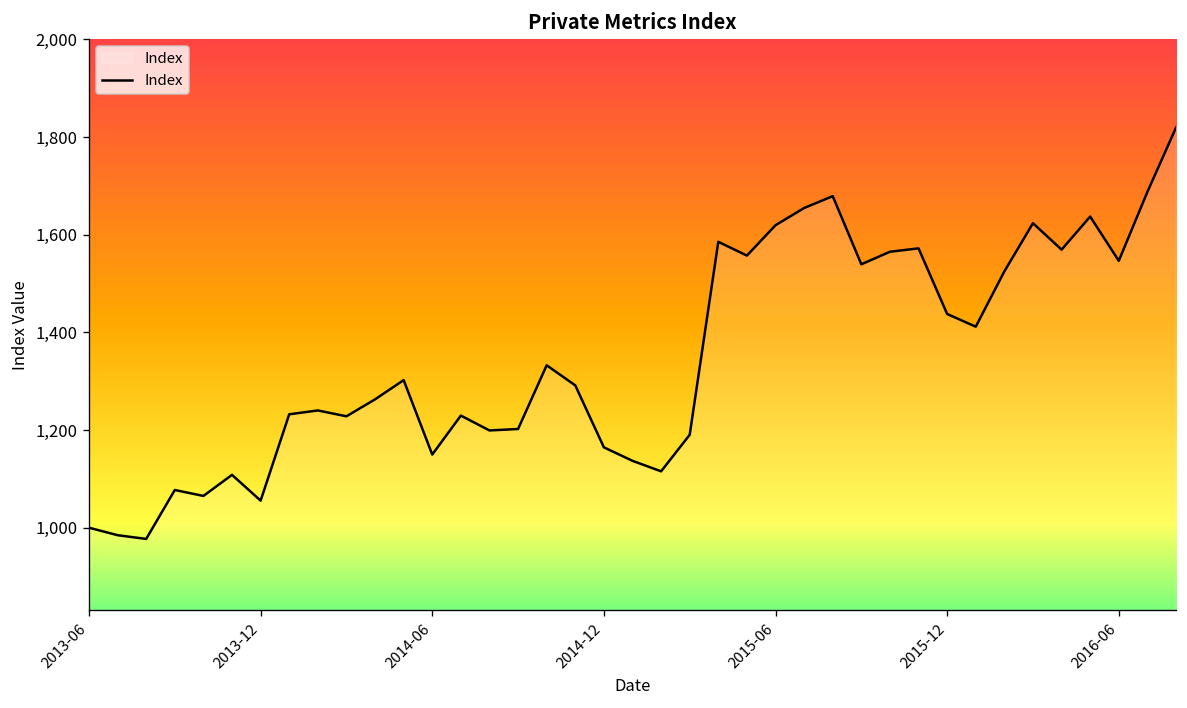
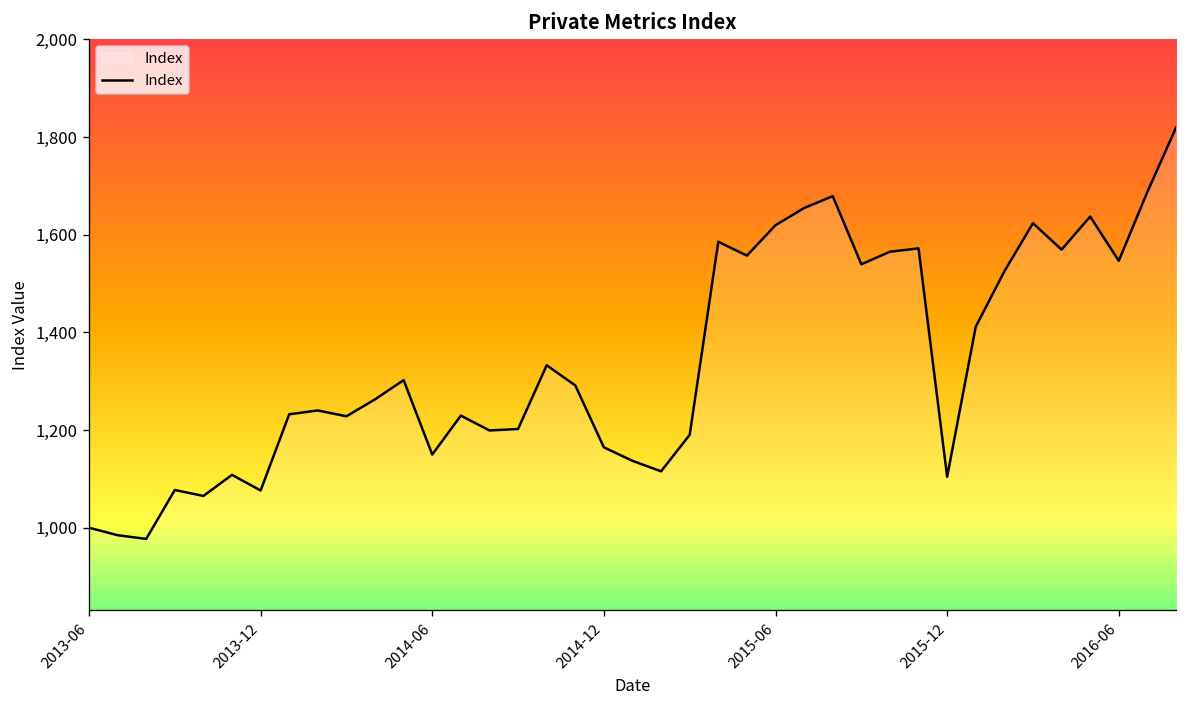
  {
    "2013-06": "1,000",
-   "2013-12": "1,060",
+   "2013-12": "1,080",
    "2014-06": "1,150",
    "2014-12": "1,160",
    "2015-06": "1,620",
-   "2015-12": "1,440",
+   "2015-12": "1,100",
    "2016-06": "1,550"
  }
